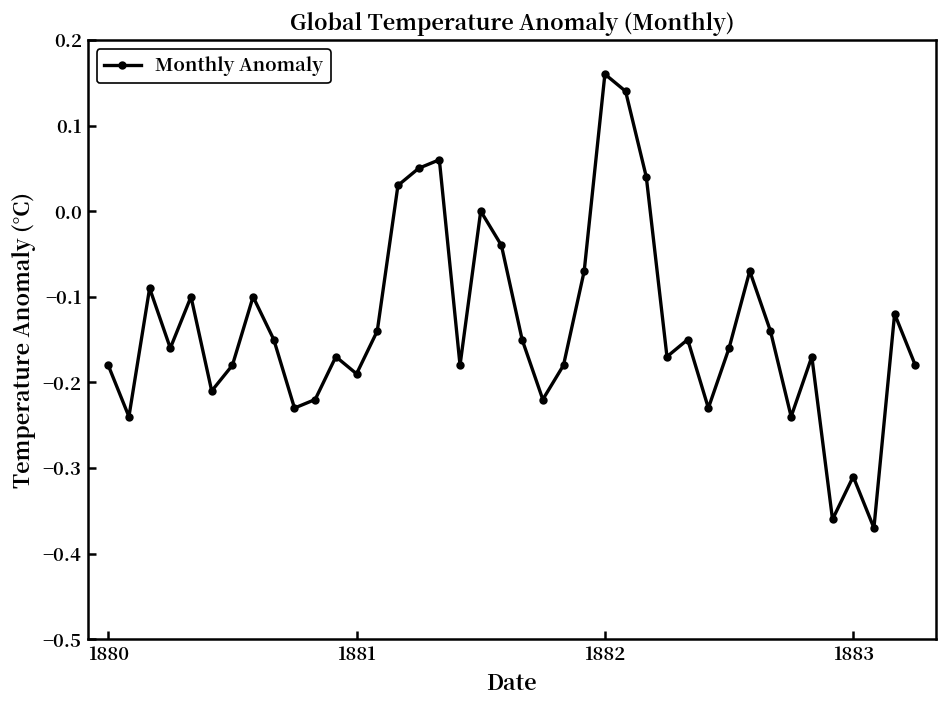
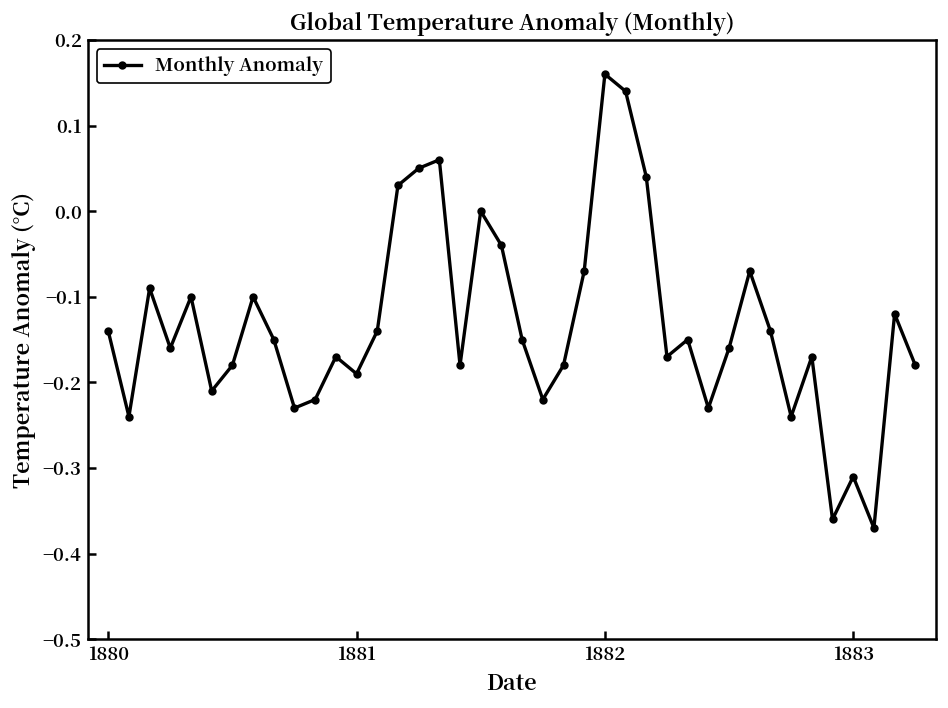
  {
-   "1880": -0.18,
+   "1880": -0.14,
    "1881": -0.19,
    "1882": 0.16,
    "1883": -0.31
  }
